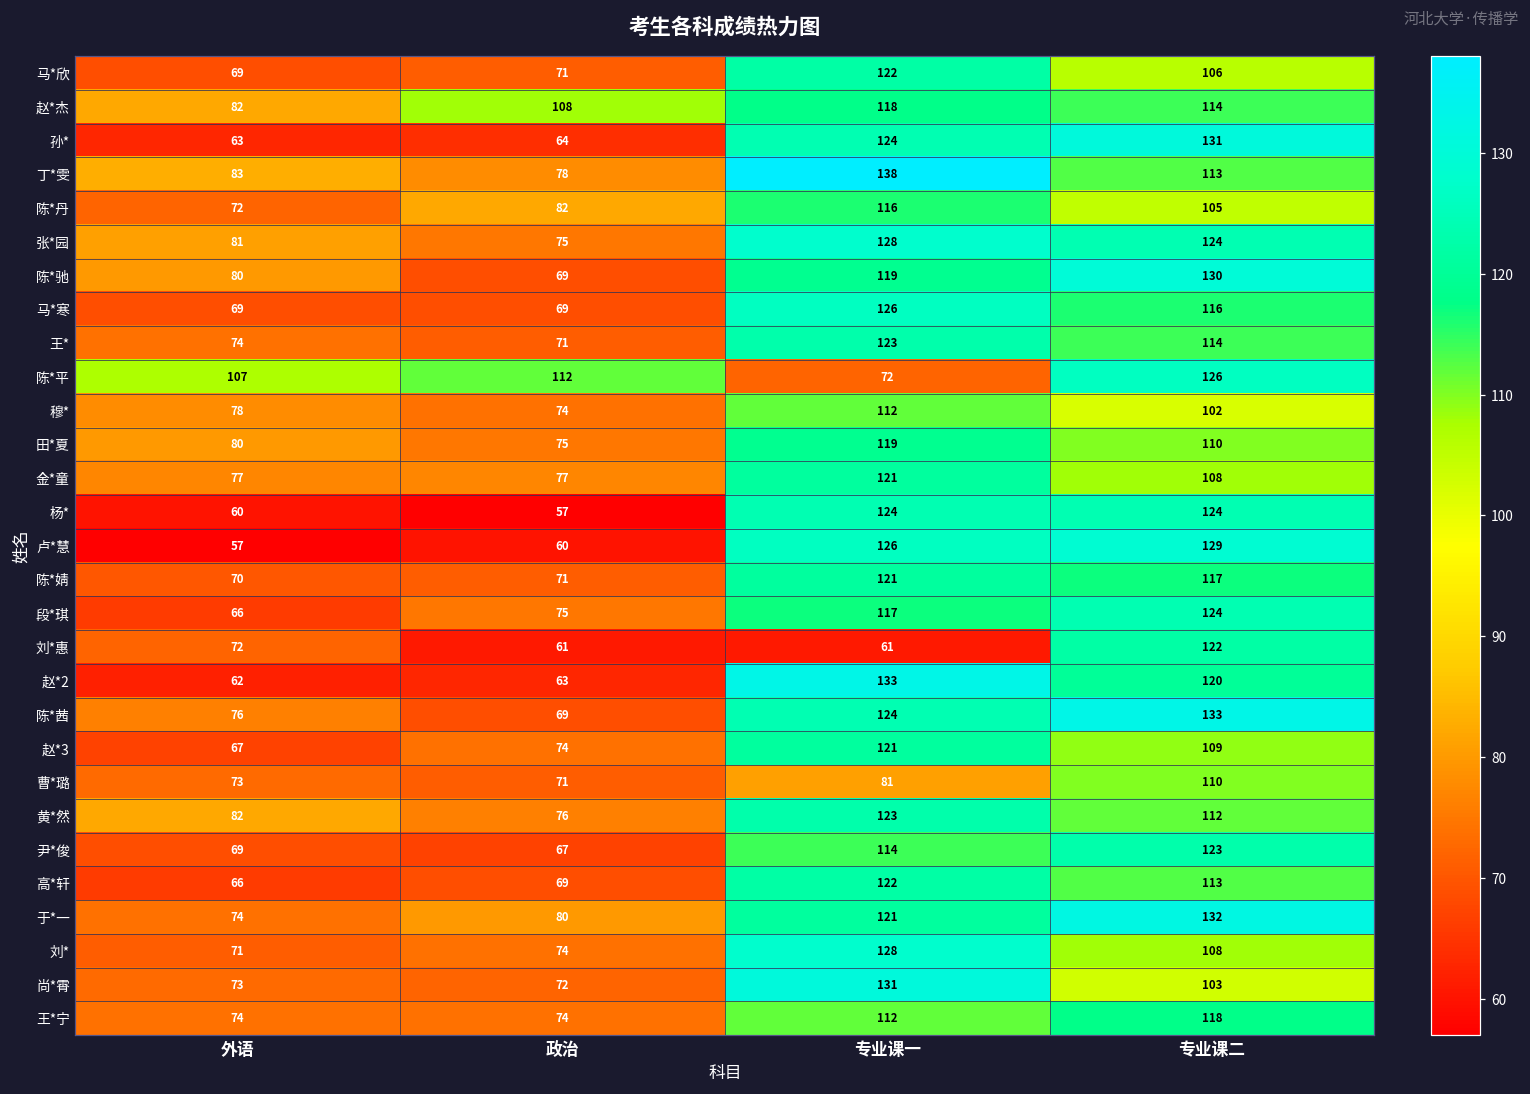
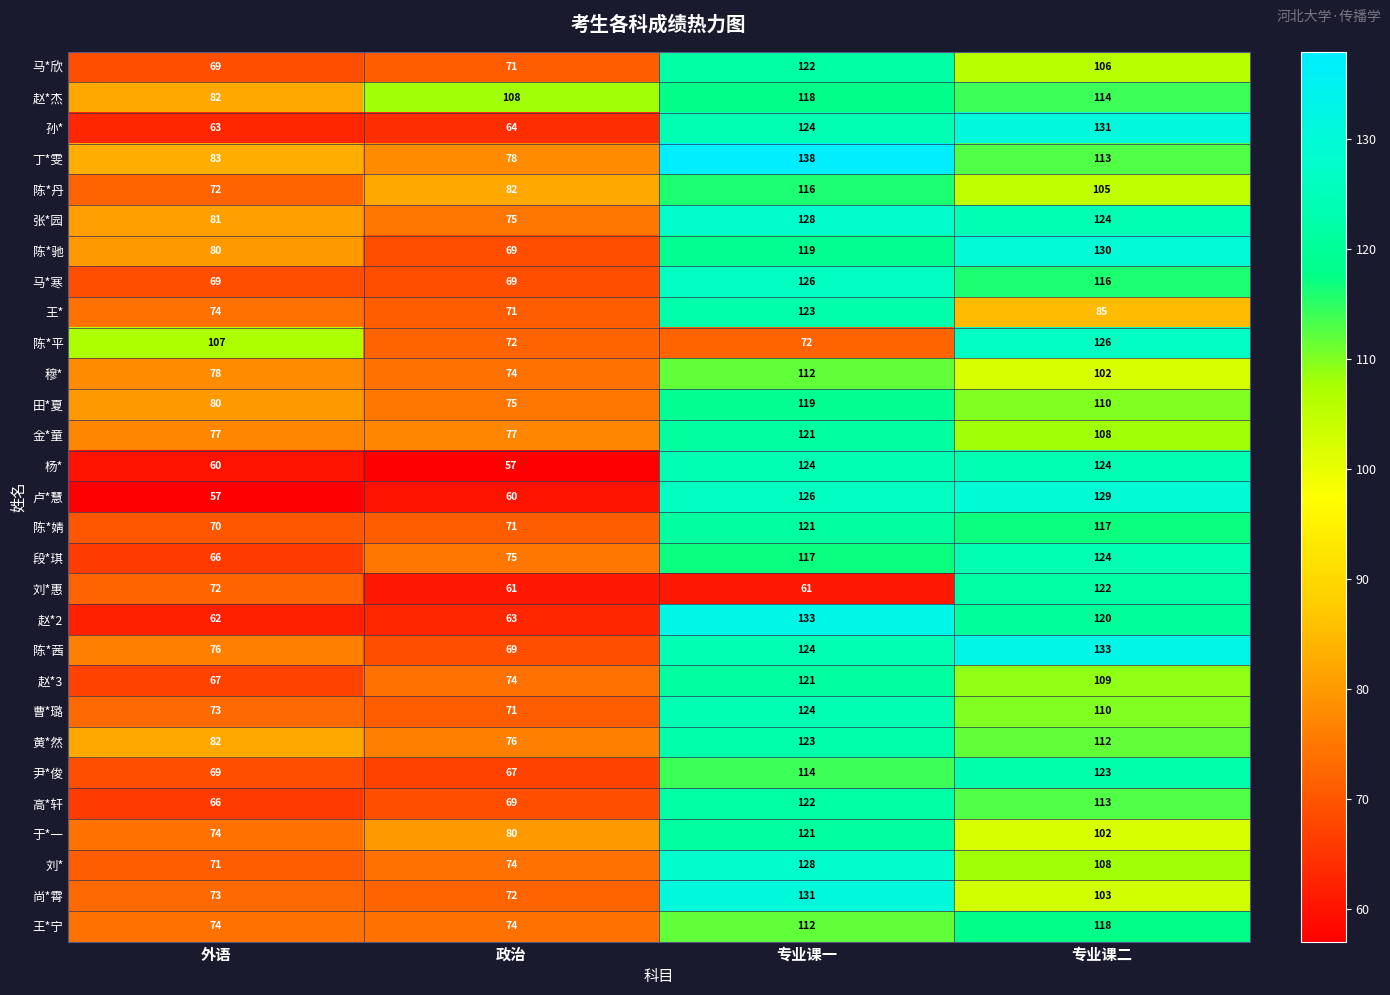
  {
    "马*欣": {
      "外语": 69,
      "政治": 71,
      "专业课一": 122,
      "专业课二": 106
    },
    "赵*杰": {
      "外语": 82,
      "政治": 108,
      "专业课一": 118,
      "专业课二": 114
    },
    "孙*": {
      "外语": 63,
      "政治": 64,
      "专业课一": 124,
      "专业课二": 131
    },
    "丁*雯": {
      "外语": 83,
      "政治": 78,
      "专业课一": 138,
      "专业课二": 113
    },
    "陈*丹": {
      "外语": 72,
      "政治": 82,
      "专业课一": 116,
      "专业课二": 105
    },
    "张*园": {
      "外语": 81,
      "政治": 75,
      "专业课一": 128,
      "专业课二": 124
    },
    "陈*驰": {
      "外语": 80,
      "政治": 69,
      "专业课一": 119,
      "专业课二": 130
    },
    "马*寒": {
      "外语": 69,
      "政治": 69,
      "专业课一": 126,
      "专业课二": 116
    },
    "王*": {
      "外语": 74,
      "政治": 71,
      "专业课一": 123,
-     "专业课二": 114
+     "专业课二": 85
    },
    "陈*平": {
      "外语": 107,
-     "政治": 112,
+     "政治": 72,
      "专业课一": 72,
      "专业课二": 126
    },
    "穆*": {
      "外语": 78,
      "政治": 74,
      "专业课一": 112,
      "专业课二": 102
    },
    "田*夏": {
      "外语": 80,
      "政治": 75,
      "专业课一": 119,
      "专业课二": 110
    },
    "金*童": {
      "外语": 77,
      "政治": 77,
      "专业课一": 121,
      "专业课二": 108
    },
    "杨*": {
      "外语": 60,
      "政治": 57,
      "专业课一": 124,
      "专业课二": 124
    },
    "卢*慧": {
      "外语": 57,
      "政治": 60,
      "专业课一": 126,
      "专业课二": 129
    },
    "陈*婧": {
      "外语": 70,
      "政治": 71,
      "专业课一": 121,
      "专业课二": 117
    },
    "段*琪": {
      "外语": 66,
      "政治": 75,
      "专业课一": 117,
      "专业课二": 124
    },
    "刘*惠": {
      "外语": 72,
      "政治": 61,
      "专业课一": 61,
      "专业课二": 122
    },
    "赵*2": {
      "外语": 62,
      "政治": 63,
      "专业课一": 133,
      "专业课二": 120
    },
    "陈*茜": {
      "外语": 76,
      "政治": 69,
      "专业课一": 124,
      "专业课二": 133
    },
    "赵*3": {
      "外语": 67,
      "政治": 74,
      "专业课一": 121,
      "专业课二": 109
    },
    "曹*璐": {
      "外语": 73,
      "政治": 71,
-     "专业课一": 81,
+     "专业课一": 124,
      "专业课二": 110
    },
    "黄*然": {
      "外语": 82,
      "政治": 76,
      "专业课一": 123,
      "专业课二": 112
    },
    "尹*俊": {
      "外语": 69,
      "政治": 67,
      "专业课一": 114,
      "专业课二": 123
    },
    "高*轩": {
      "外语": 66,
      "政治": 69,
      "专业课一": 122,
      "专业课二": 113
    },
    "于*一": {
      "外语": 74,
      "政治": 80,
      "专业课一": 121,
-     "专业课二": 132
+     "专业课二": 102
    },
    "刘*": {
      "外语": 71,
      "政治": 74,
      "专业课一": 128,
      "专业课二": 108
    },
    "尚*霄": {
      "外语": 73,
      "政治": 72,
      "专业课一": 131,
      "专业课二": 103
    },
    "王*宁": {
      "外语": 74,
      "政治": 74,
      "专业课一": 112,
      "专业课二": 118
    }
  }
